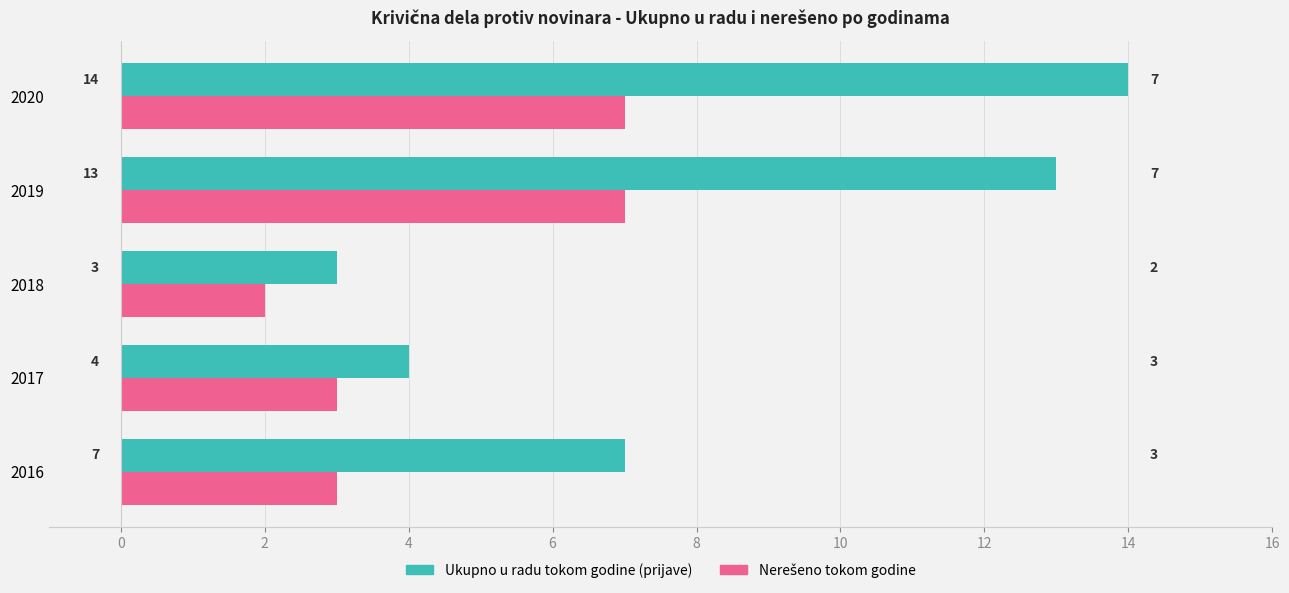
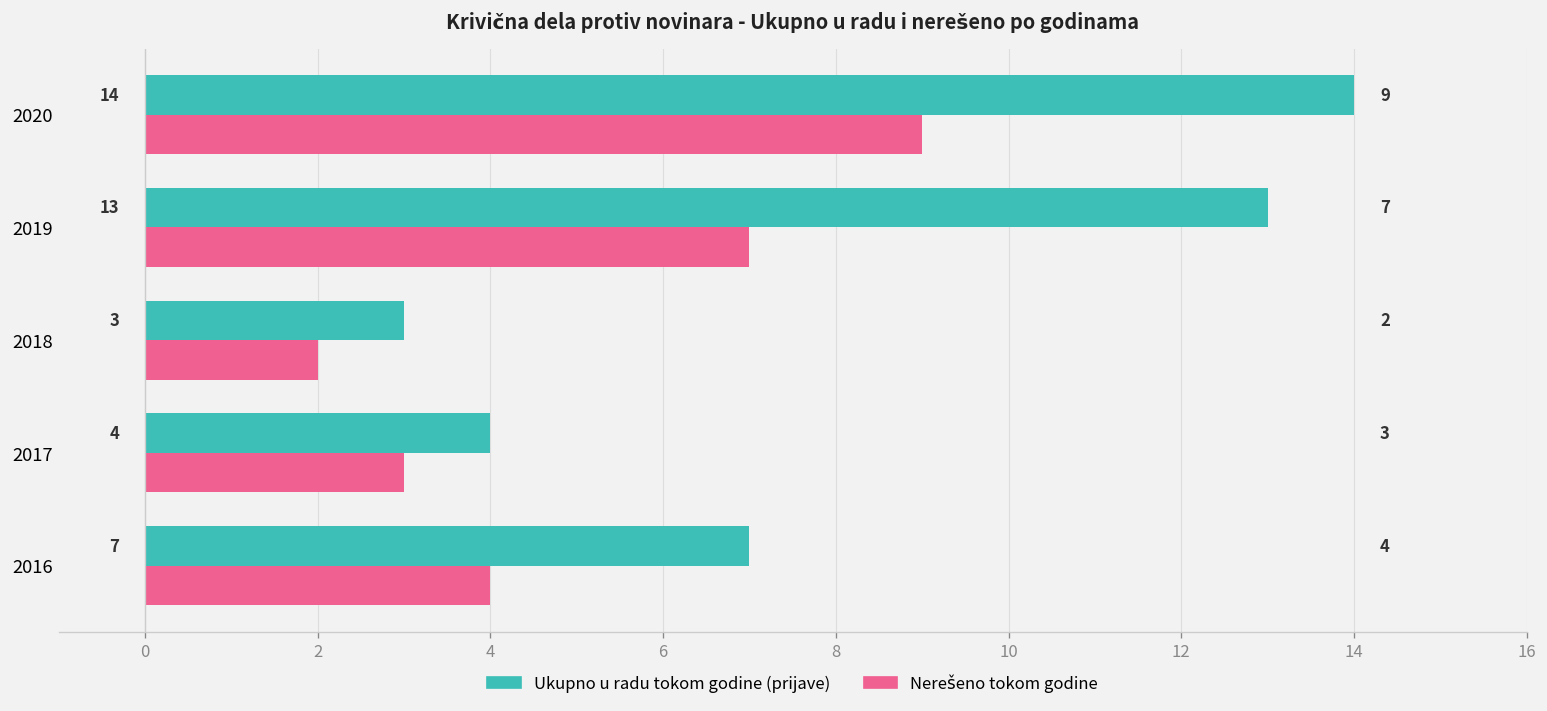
  {
    "Nerešeno tokom godine": {
-     "2020": 7,
-     "2016": 3
+     "2020": 9,
+     "2016": 4
    }
  }
